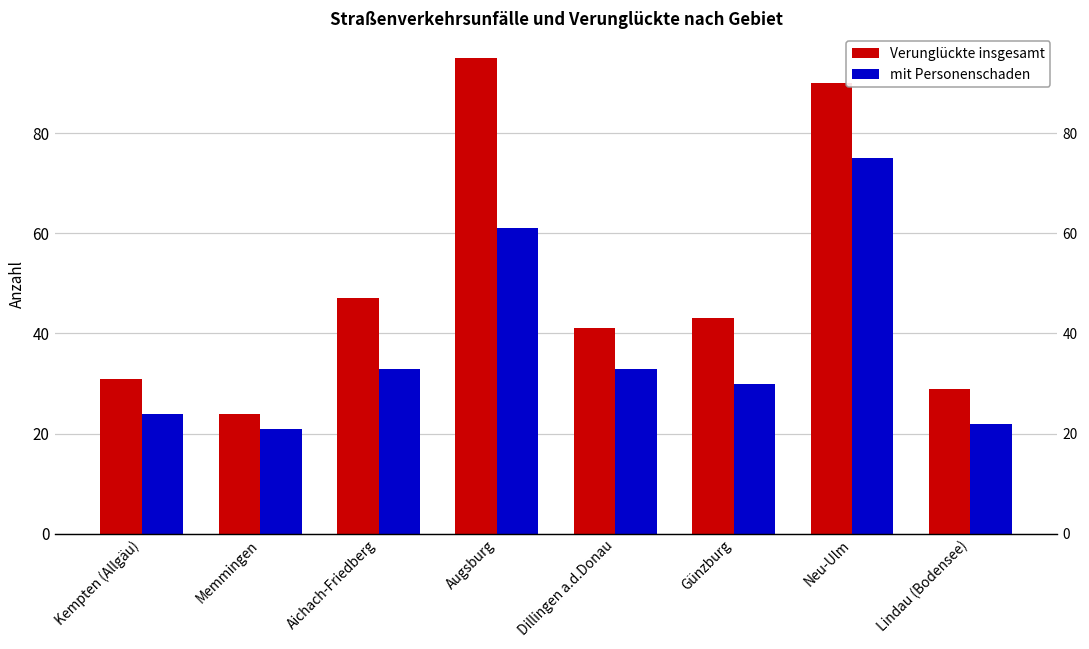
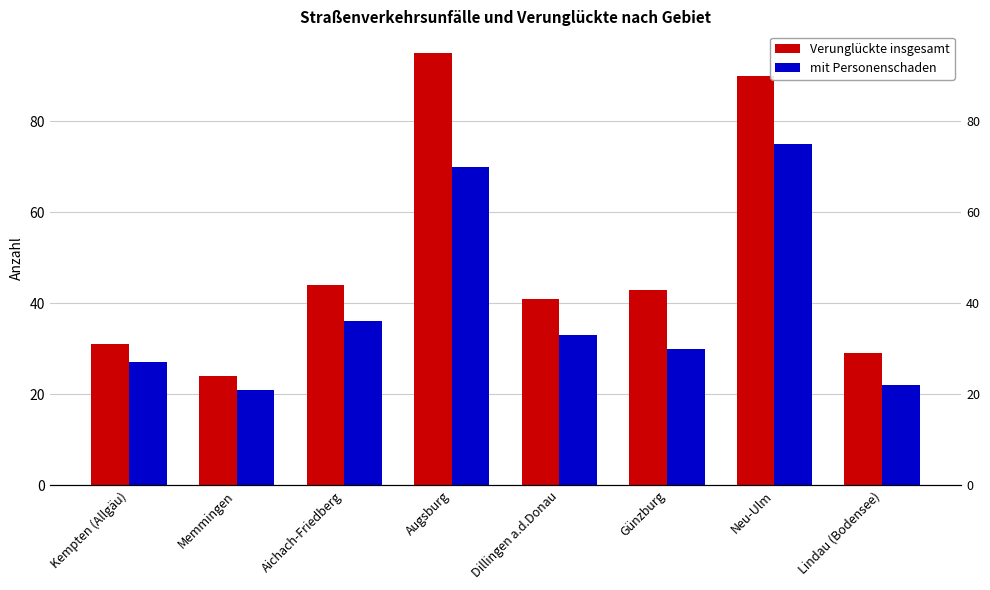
  {
    "Verunglückte insgesamt": {
      "Kempten (Allgäu)": 31,
      "Memmingen": 24,
-     "Aichach-Friedberg": 47,
+     "Aichach-Friedberg": 44,
      "Augsburg": 95,
      "Dillingen a.d.Donau": 41,
      "Günzburg": 43,
      "Neu-Ulm": 90,
      "Lindau (Bodensee)": 29
    },
    "mit Personenschaden": {
-     "Kempten (Allgäu)": 24,
+     "Kempten (Allgäu)": 27,
      "Memmingen": 21,
-     "Aichach-Friedberg": 33,
-     "Augsburg": 61,
+     "Aichach-Friedberg": 36,
+     "Augsburg": 70,
      "Dillingen a.d.Donau": 33,
      "Günzburg": 30,
      "Neu-Ulm": 75,
      "Lindau (Bodensee)": 22
    }
  }
